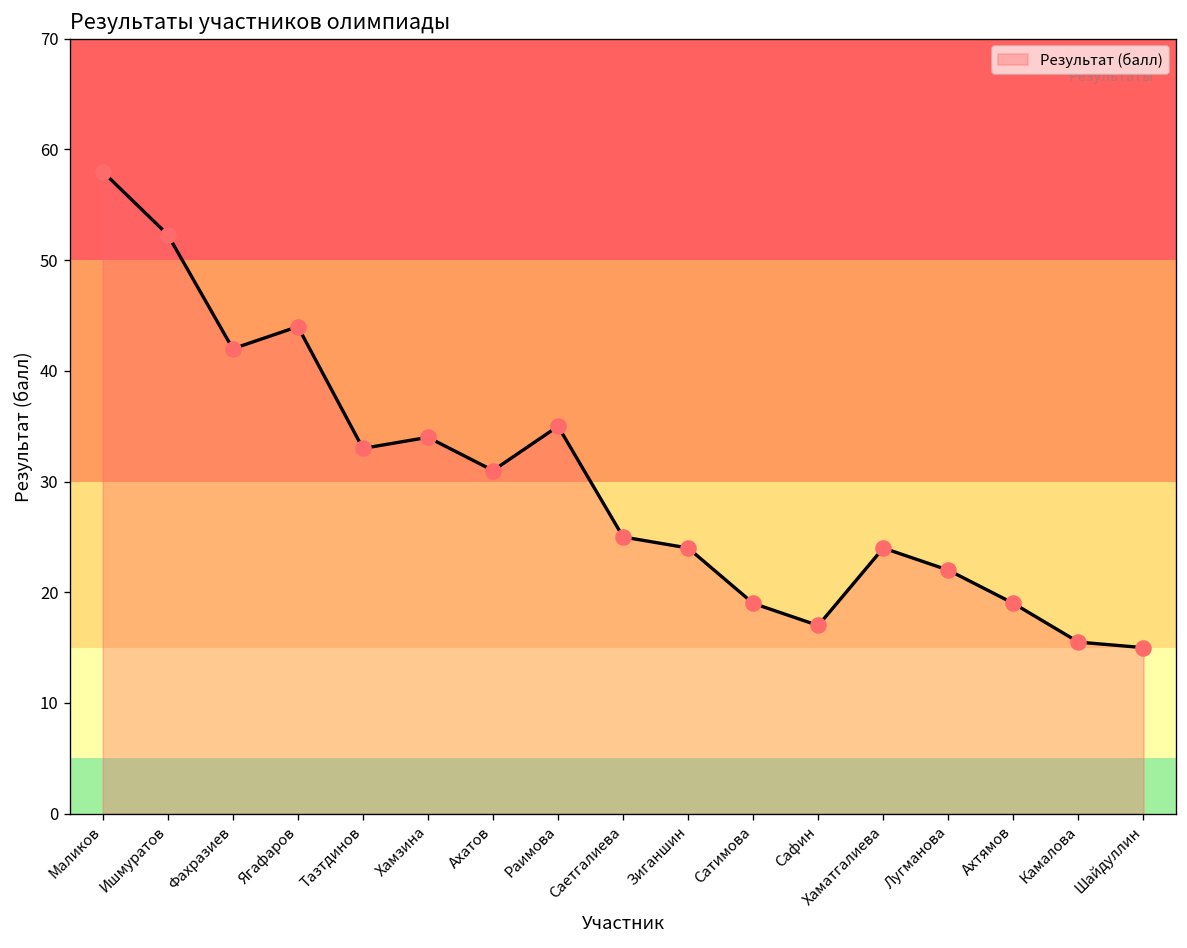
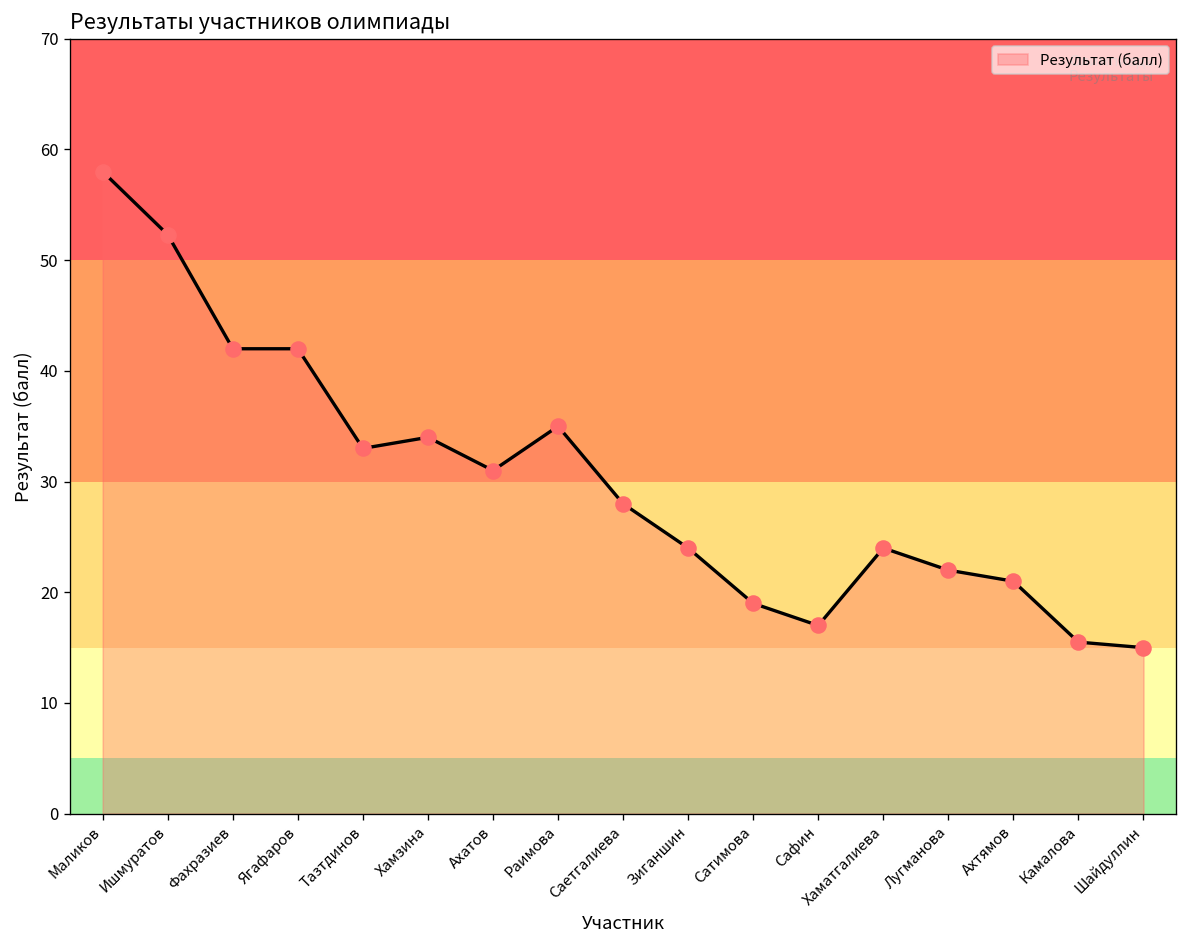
  {
    "Маликов": 58,
    "Ишмуратов": 52,
    "Фахразиев": 42,
-   "Ягафаров": 44,
+   "Ягафаров": 42,
    "Тазтдинов": 33,
    "Хамзина": 34,
    "Ахатов": 31,
    "Раимова": 35,
-   "Саетгалиева": 25,
+   "Саетгалиева": 28,
    "Зиганшин": 24,
    "Сатимова": 19,
    "Сафин": 17,
    "Хаматгалиева": 24,
    "Лугманова": 22,
-   "Ахтямов": 19,
+   "Ахтямов": 21,
    "Камалова": 16,
    "Шайдуллин": 15
  }
